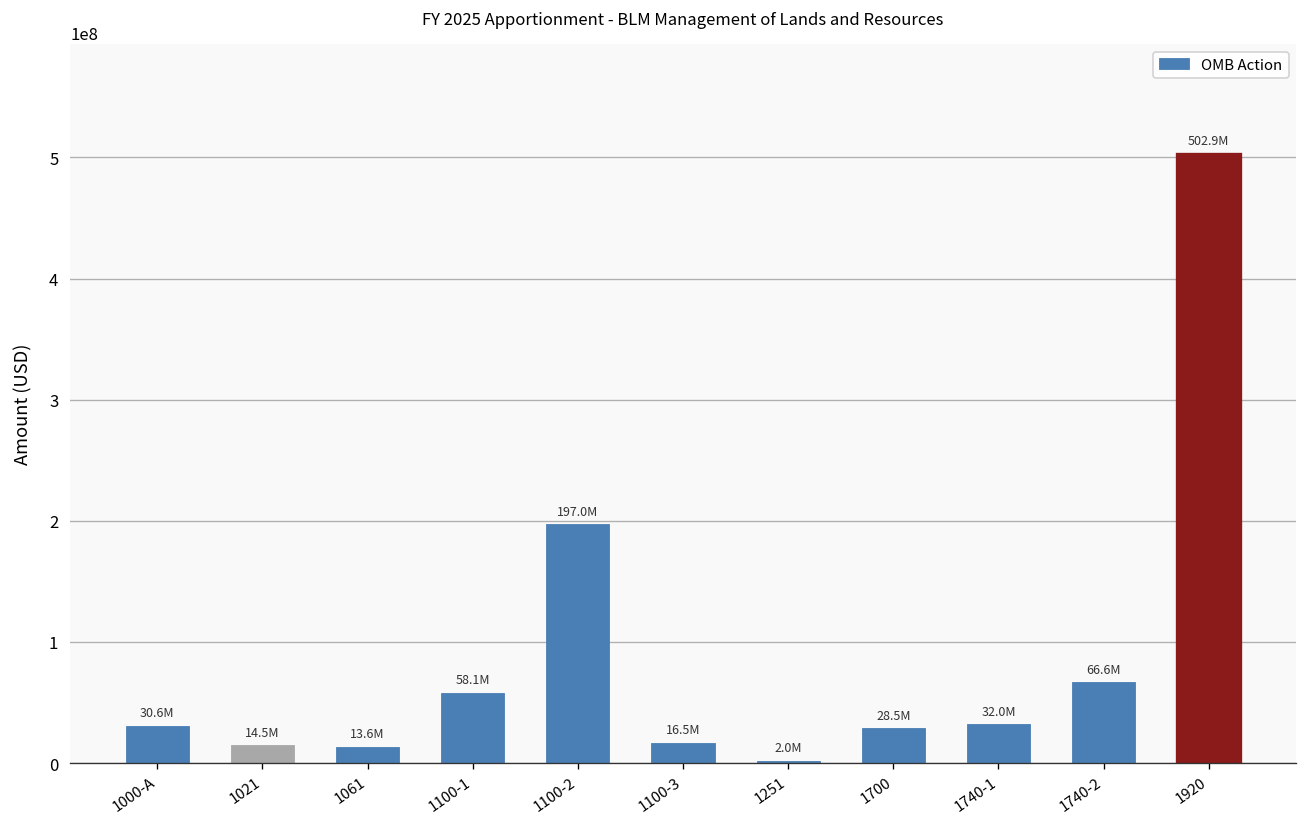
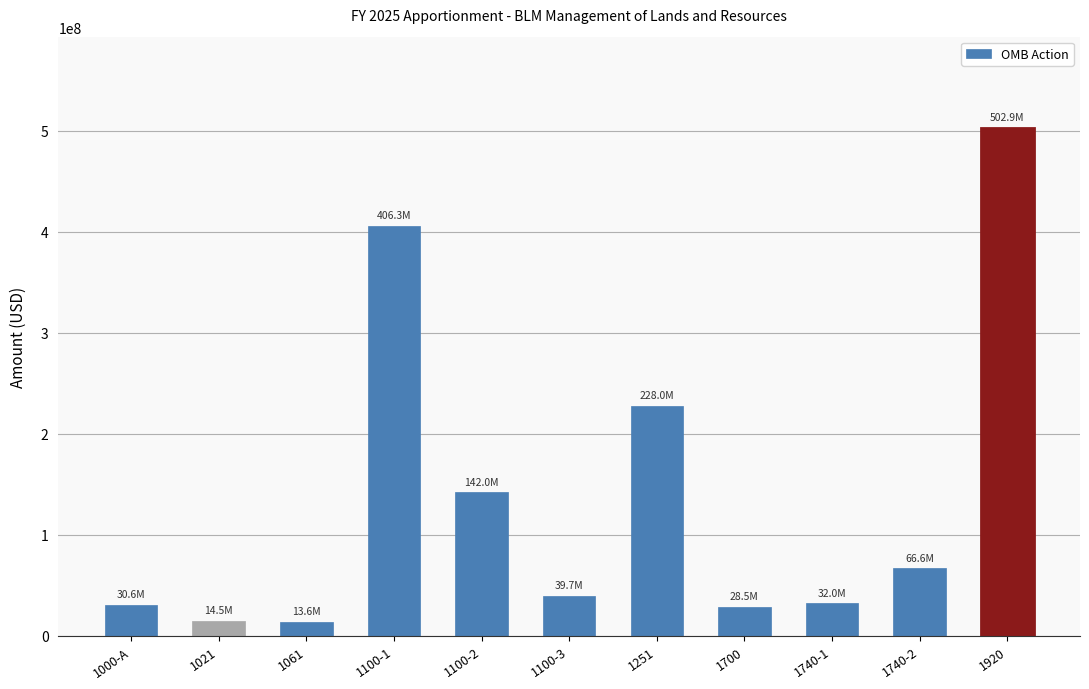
  {
    "1000-A": "30.6M",
    "1021": "14.5M",
    "1061": "13.6M",
-   "1100-1": "58.1M",
-   "1100-2": "197.0M",
-   "1100-3": "16.5M",
-   "1251": "2.0M",
+   "1100-1": "406.3M",
+   "1100-2": "142.0M",
+   "1100-3": "39.7M",
+   "1251": "228.0M",
    "1700": "28.5M",
    "1740-1": "32.0M",
    "1740-2": "66.6M",
    "1920": "502.9M"
  }
